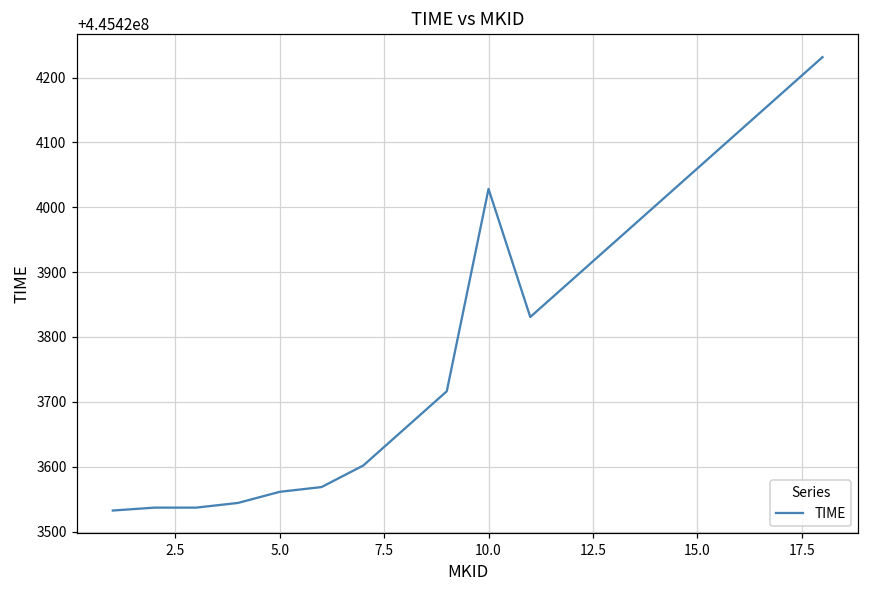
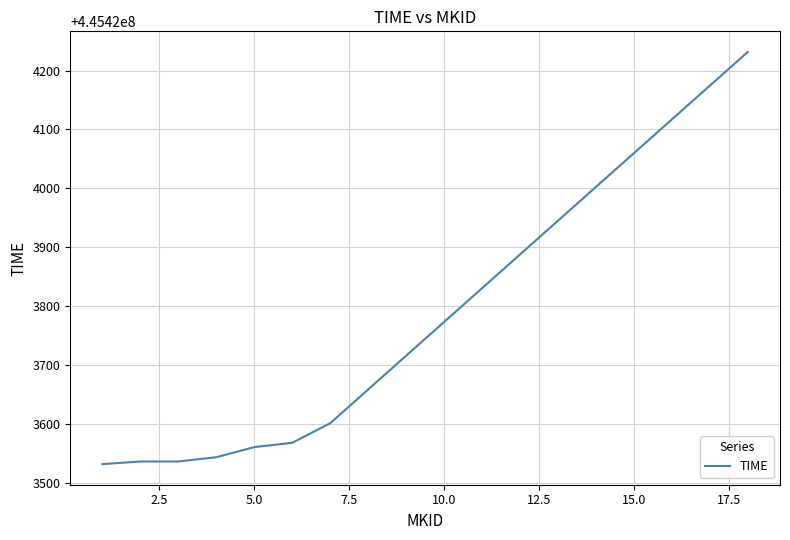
  {
    "5.0": 445423560,
-   "10.0": 445424030,
+   "10.0": 445423770,
    "15.0": 445424060
  }
